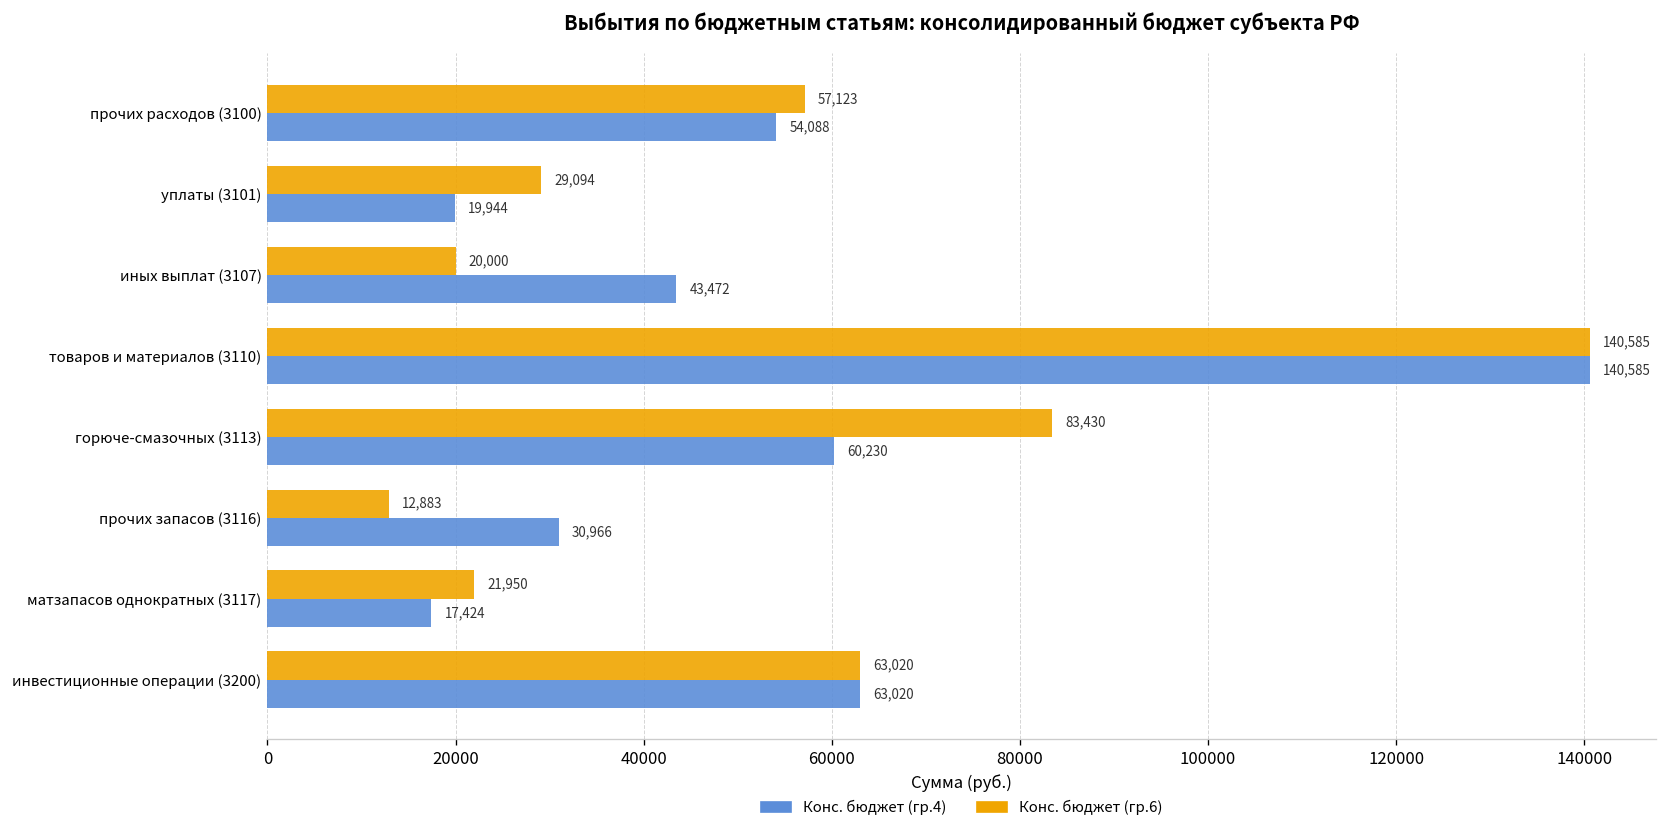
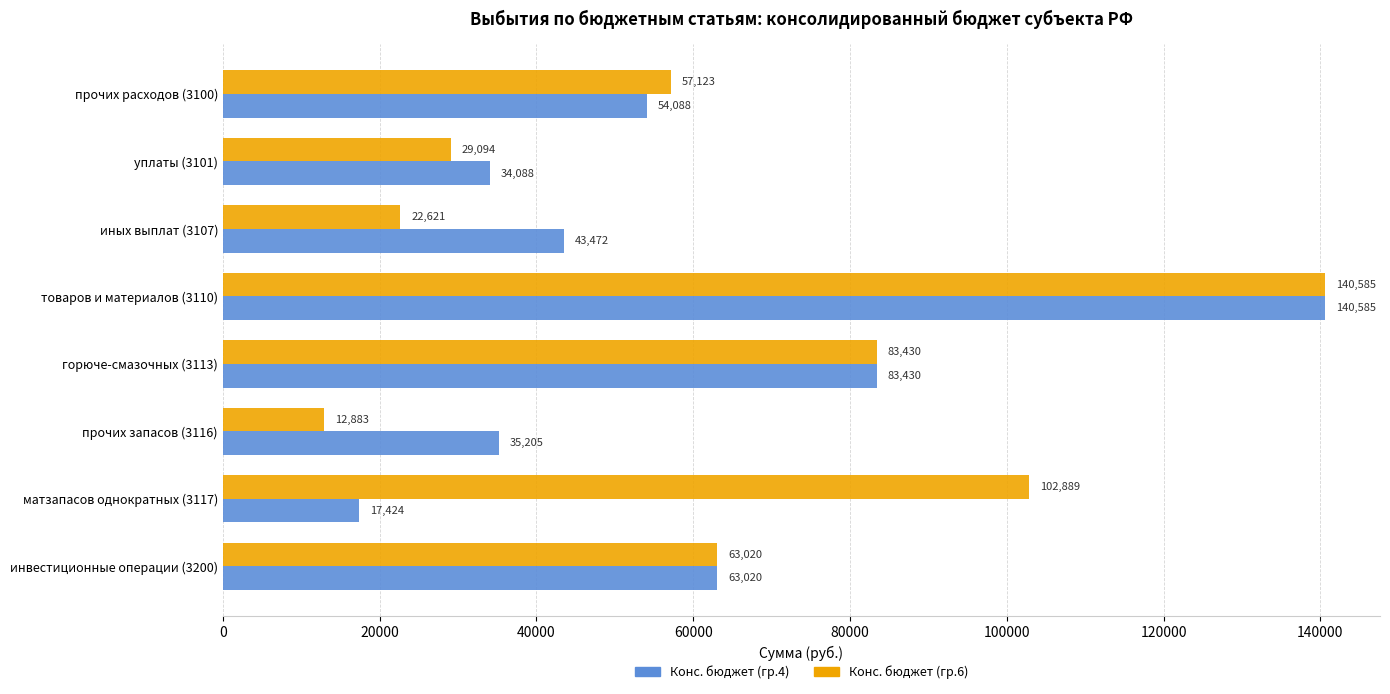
  {
    "Конс. бюджет (гр.4)": {
      "прочих расходов (3100)": "54,088",
-     "уплаты (3101)": "19,944",
+     "уплаты (3101)": "34,088",
      "иных выплат (3107)": "43,472",
      "товаров и материалов (3110)": "140,585",
-     "горюче-смазочных (3113)": "60,230",
-     "прочих запасов (3116)": "30,966",
+     "горюче-смазочных (3113)": "83,430",
+     "прочих запасов (3116)": "35,205",
      "матзапасов однократных (3117)": "17,424",
      "инвестиционные операции (3200)": "63,020"
    },
    "Конс. бюджет (гр.6)": {
      "прочих расходов (3100)": "57,123",
      "уплаты (3101)": "29,094",
-     "иных выплат (3107)": "20,000",
+     "иных выплат (3107)": "22,621",
      "товаров и материалов (3110)": "140,585",
      "горюче-смазочных (3113)": "83,430",
      "прочих запасов (3116)": "12,883",
-     "матзапасов однократных (3117)": "21,950",
+     "матзапасов однократных (3117)": "102,889",
      "инвестиционные операции (3200)": "63,020"
    }
  }
